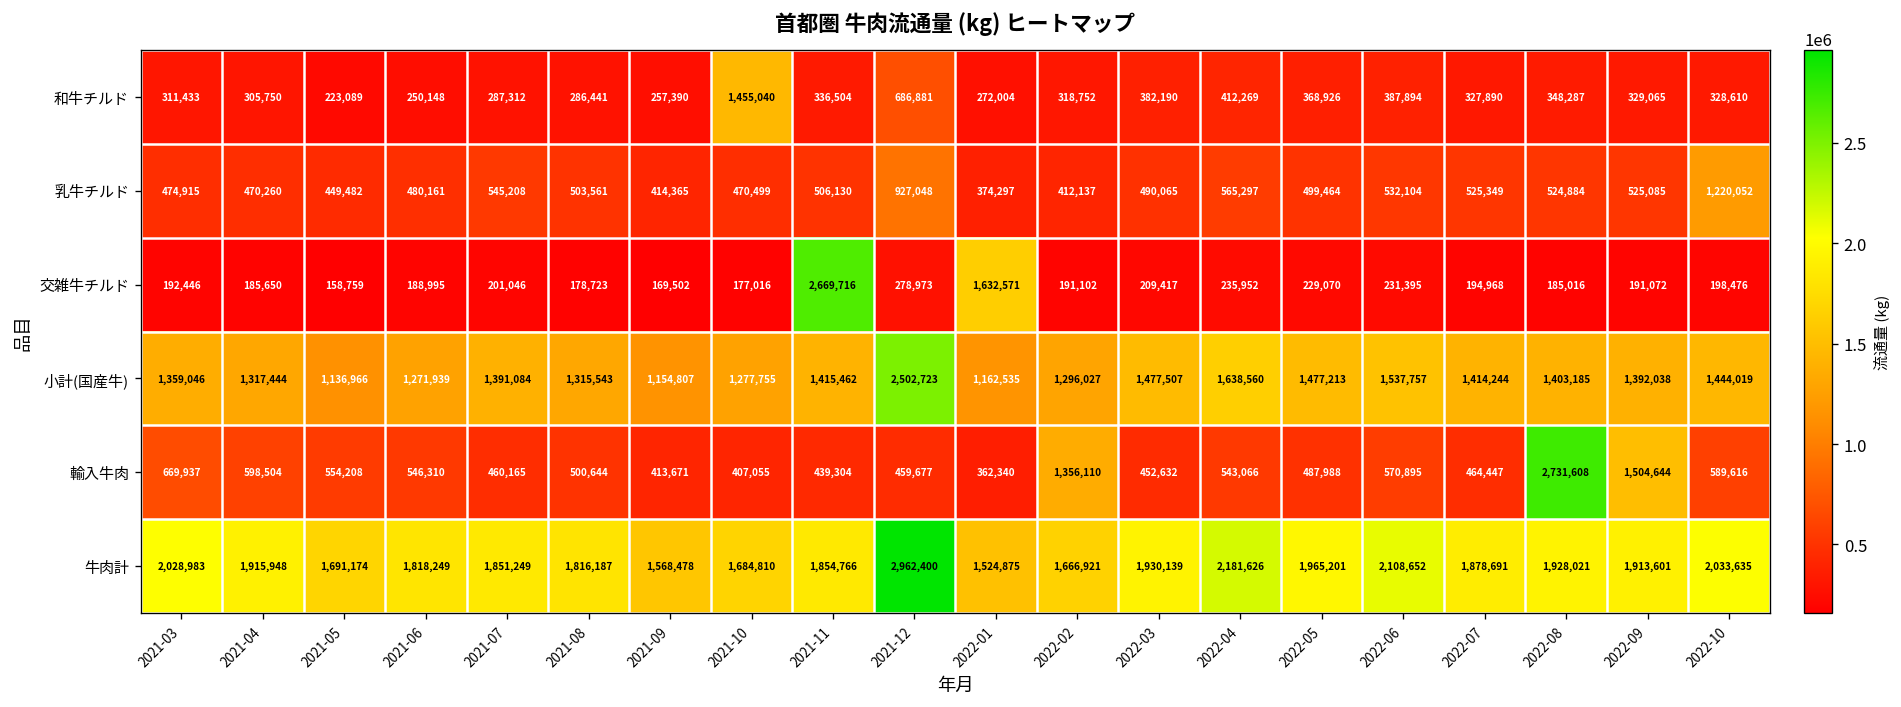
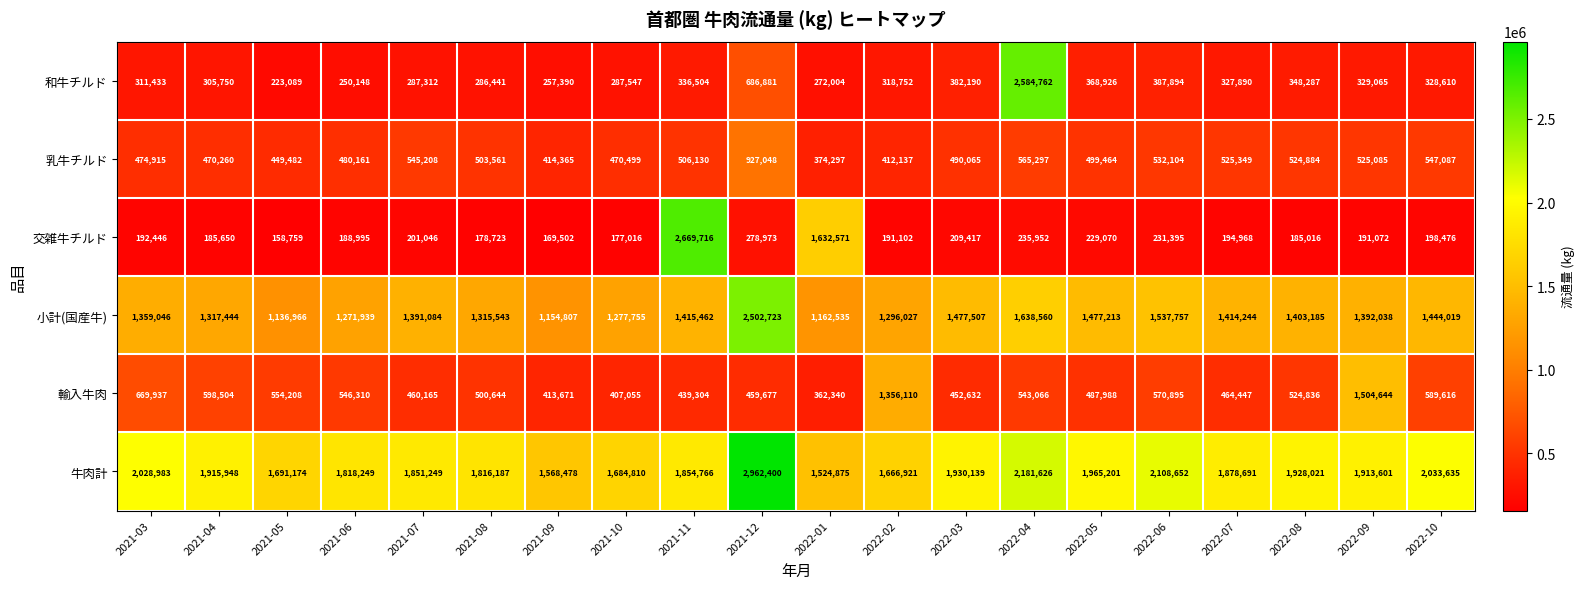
  {
    "和牛チルド": {
      "2021-03": "311,433",
      "2021-04": "305,750",
      "2021-05": "223,089",
      "2021-06": "250,148",
      "2021-07": "287,312",
      "2021-08": "286,441",
      "2021-09": "257,390",
-     "2021-10": "1,455,040",
+     "2021-10": "287,547",
      "2021-11": "336,504",
      "2021-12": "686,881",
      "2022-01": "272,004",
      "2022-02": "318,752",
      "2022-03": "382,190",
-     "2022-04": "412,269",
+     "2022-04": "2,584,762",
      "2022-05": "368,926",
      "2022-06": "387,894",
      "2022-07": "327,890",
      "2022-08": "348,287",
      "2022-09": "329,065",
      "2022-10": "328,610"
    },
    "乳牛チルド": {
      "2021-03": "474,915",
      "2021-04": "470,260",
      "2021-05": "449,482",
      "2021-06": "480,161",
      "2021-07": "545,208",
      "2021-08": "503,561",
      "2021-09": "414,365",
      "2021-10": "470,499",
      "2021-11": "506,130",
      "2021-12": "927,048",
      "2022-01": "374,297",
      "2022-02": "412,137",
      "2022-03": "490,065",
      "2022-04": "565,297",
      "2022-05": "499,464",
      "2022-06": "532,104",
      "2022-07": "525,349",
      "2022-08": "524,884",
      "2022-09": "525,085",
-     "2022-10": "1,220,052"
+     "2022-10": "547,087"
    },
    "交雑牛チルド": {
      "2021-03": "192,446",
      "2021-04": "185,650",
      "2021-05": "158,759",
      "2021-06": "188,995",
      "2021-07": "201,046",
      "2021-08": "178,723",
      "2021-09": "169,502",
      "2021-10": "177,016",
      "2021-11": "2,669,716",
      "2021-12": "278,973",
      "2022-01": "1,632,571",
      "2022-02": "191,102",
      "2022-03": "209,417",
      "2022-04": "235,952",
      "2022-05": "229,070",
      "2022-06": "231,395",
      "2022-07": "194,968",
      "2022-08": "185,016",
      "2022-09": "191,072",
      "2022-10": "198,476"
    },
    "小計(国産牛)": {
      "2021-03": "1,359,046",
      "2021-04": "1,317,444",
      "2021-05": "1,136,966",
      "2021-06": "1,271,939",
      "2021-07": "1,391,084",
      "2021-08": "1,315,543",
      "2021-09": "1,154,807",
      "2021-10": "1,277,755",
      "2021-11": "1,415,462",
      "2021-12": "2,502,723",
      "2022-01": "1,162,535",
      "2022-02": "1,296,027",
      "2022-03": "1,477,507",
      "2022-04": "1,638,560",
      "2022-05": "1,477,213",
      "2022-06": "1,537,757",
      "2022-07": "1,414,244",
      "2022-08": "1,403,185",
      "2022-09": "1,392,038",
      "2022-10": "1,444,019"
    },
    "輸入牛肉": {
      "2021-03": "669,937",
      "2021-04": "598,504",
      "2021-05": "554,208",
      "2021-06": "546,310",
      "2021-07": "460,165",
      "2021-08": "500,644",
      "2021-09": "413,671",
      "2021-10": "407,055",
      "2021-11": "439,304",
      "2021-12": "459,677",
      "2022-01": "362,340",
      "2022-02": "1,356,110",
      "2022-03": "452,632",
      "2022-04": "543,066",
      "2022-05": "487,988",
      "2022-06": "570,895",
      "2022-07": "464,447",
-     "2022-08": "2,731,608",
+     "2022-08": "524,836",
      "2022-09": "1,504,644",
      "2022-10": "589,616"
    },
    "牛肉計": {
      "2021-03": "2,028,983",
      "2021-04": "1,915,948",
      "2021-05": "1,691,174",
      "2021-06": "1,818,249",
      "2021-07": "1,851,249",
      "2021-08": "1,816,187",
      "2021-09": "1,568,478",
      "2021-10": "1,684,810",
      "2021-11": "1,854,766",
      "2021-12": "2,962,400",
      "2022-01": "1,524,875",
      "2022-02": "1,666,921",
      "2022-03": "1,930,139",
      "2022-04": "2,181,626",
      "2022-05": "1,965,201",
      "2022-06": "2,108,652",
      "2022-07": "1,878,691",
      "2022-08": "1,928,021",
      "2022-09": "1,913,601",
      "2022-10": "2,033,635"
    }
  }
